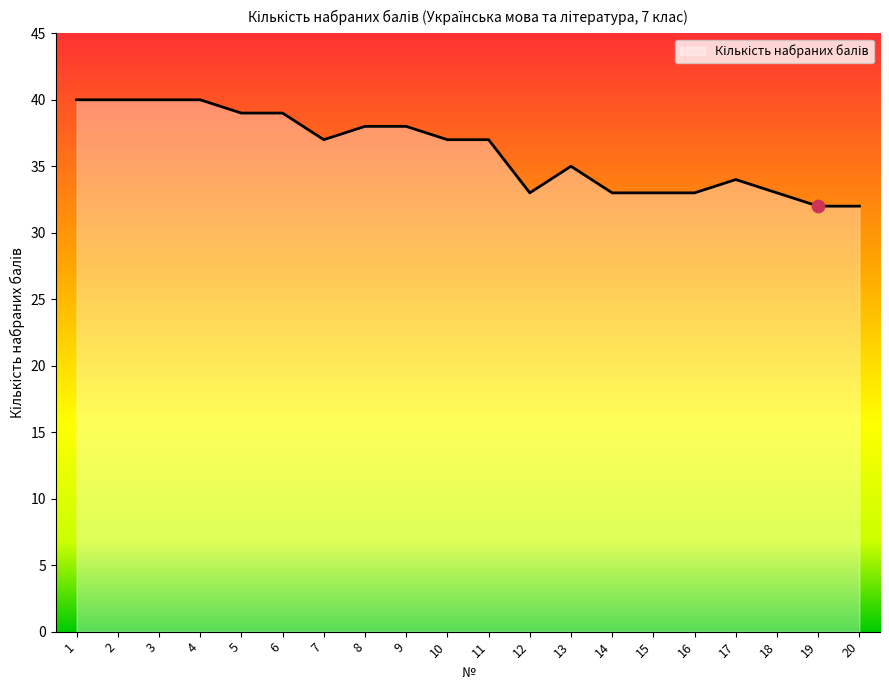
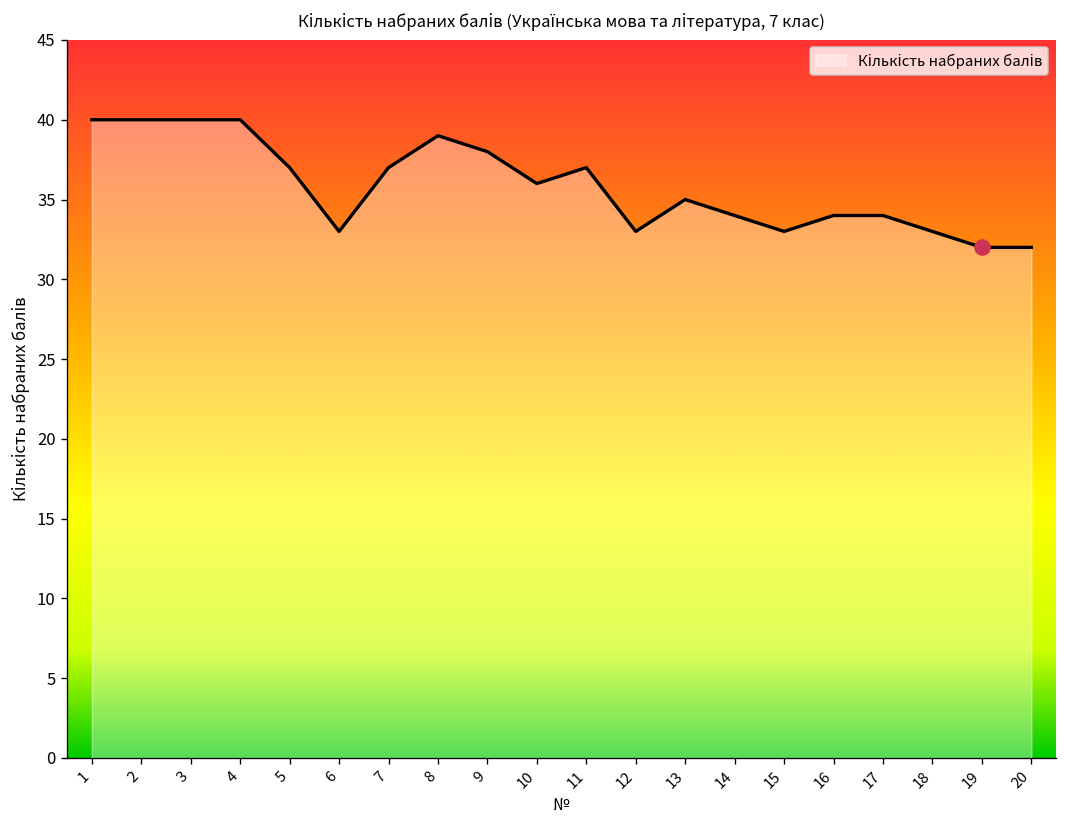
  {
    "Кількість набраних балів": {
      "1": 40,
      "2": 40,
      "3": 40,
      "4": 40,
-     "5": 39,
-     "6": 39,
+     "5": 37,
+     "6": 33,
      "7": 37,
-     "8": 38,
+     "8": 39,
      "9": 38,
-     "10": 37,
+     "10": 36,
      "11": 37,
      "12": 33,
      "13": 35,
-     "14": 33,
+     "14": 34,
      "15": 33,
-     "16": 33,
+     "16": 34,
      "17": 34,
      "18": 33,
      "20": 32
    }
  }
